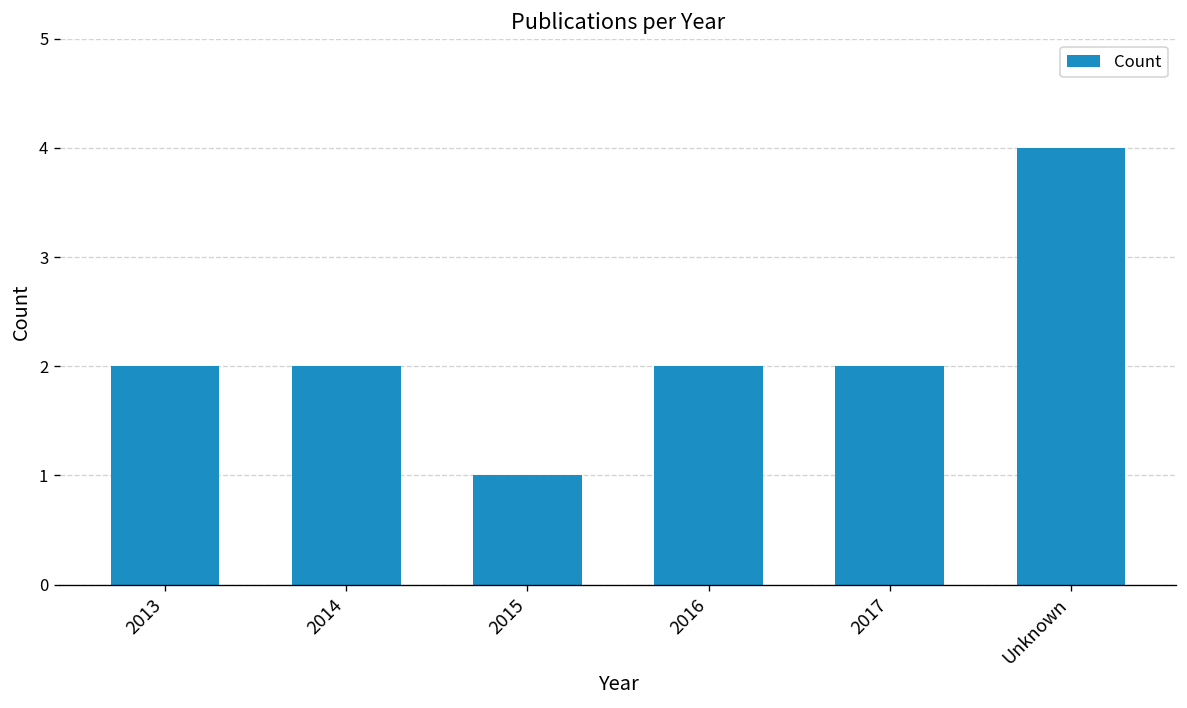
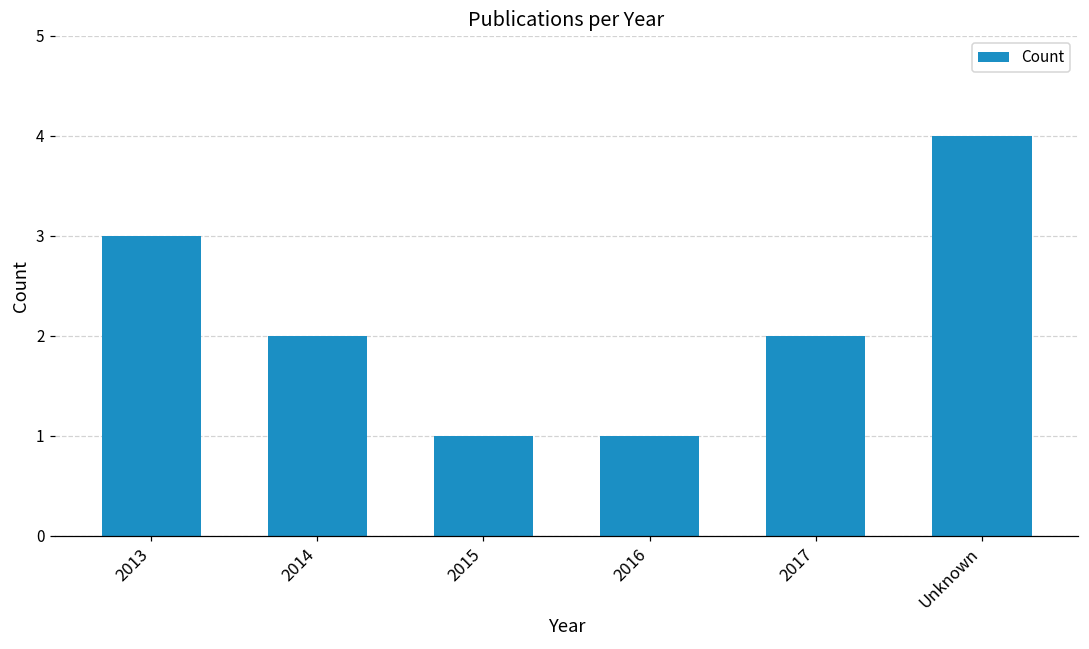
  {
-   "2013": 2,
+   "2013": 3,
    "2014": 2,
    "2015": 1,
-   "2016": 2,
+   "2016": 1,
    "2017": 2,
    "Unknown": 4
  }
